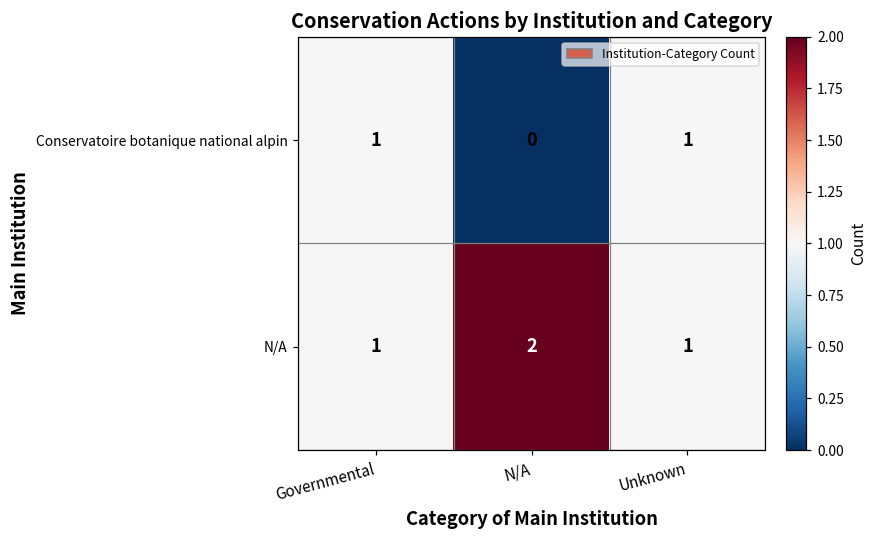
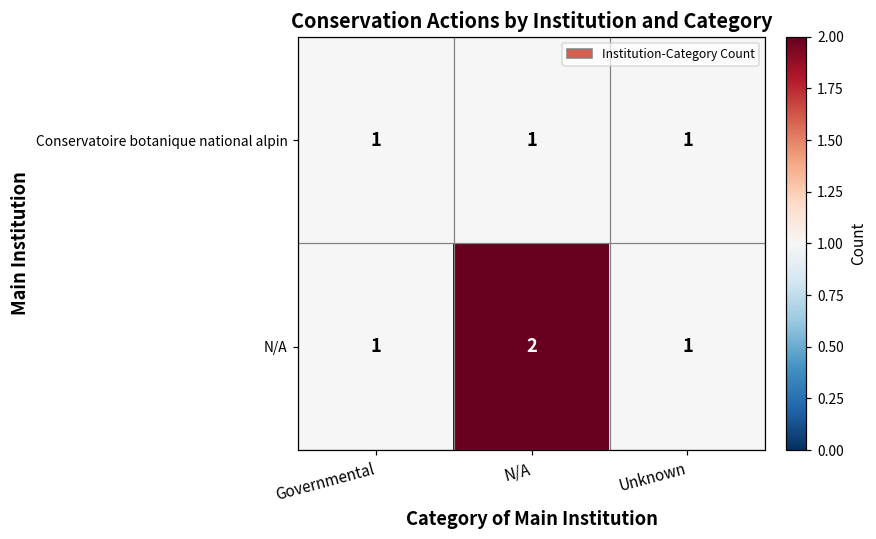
  {
    "Conservatoire botanique national alpin": {
      "Governmental": 1,
-     "N/A": 0,
+     "N/A": 1,
      "Unknown": 1
    },
    "N/A": {
      "Governmental": 1,
      "N/A": 2,
      "Unknown": 1
    }
  }
